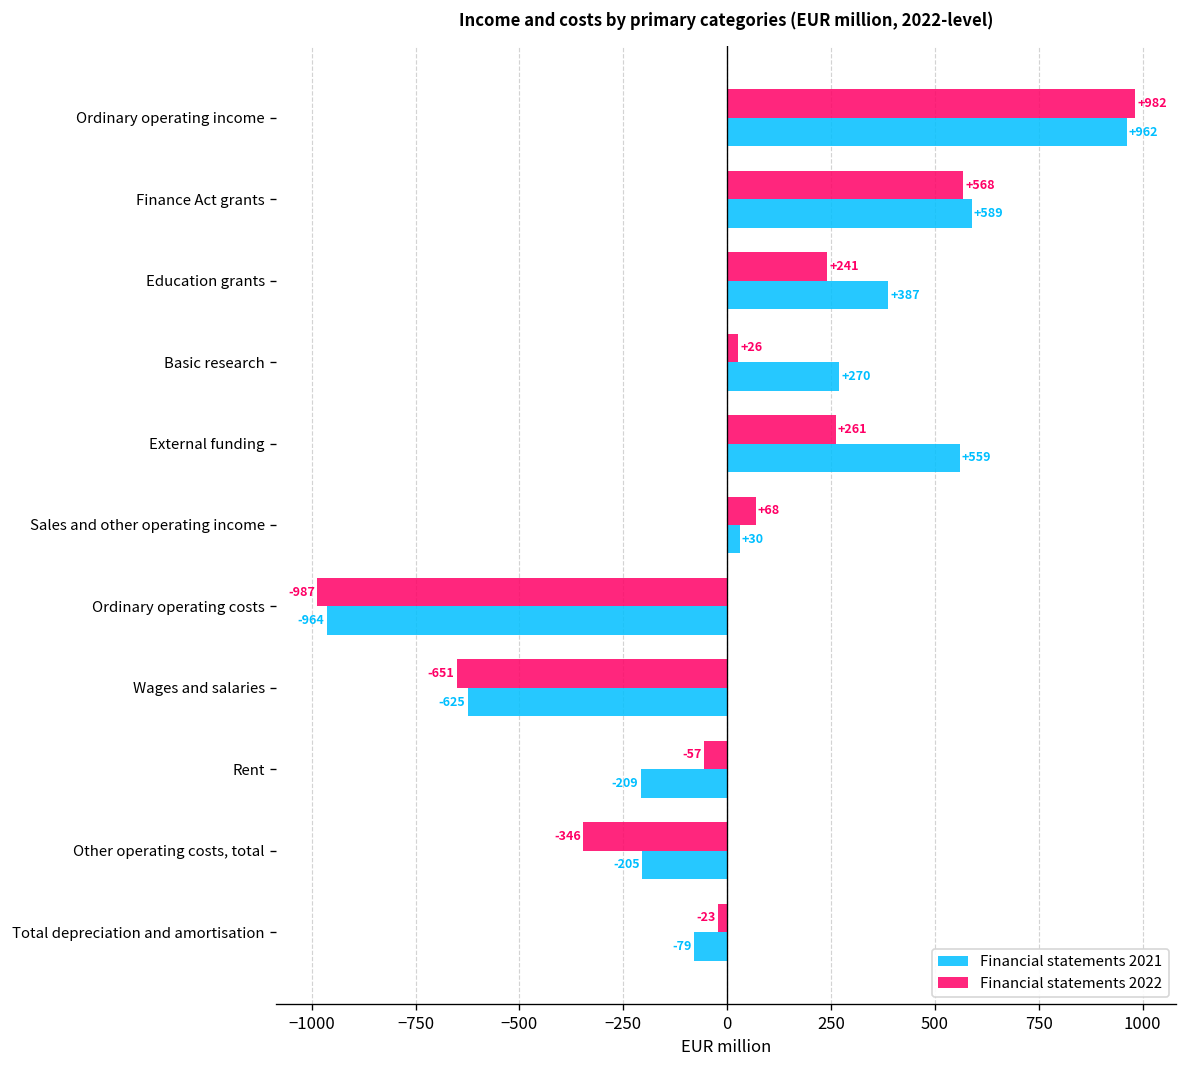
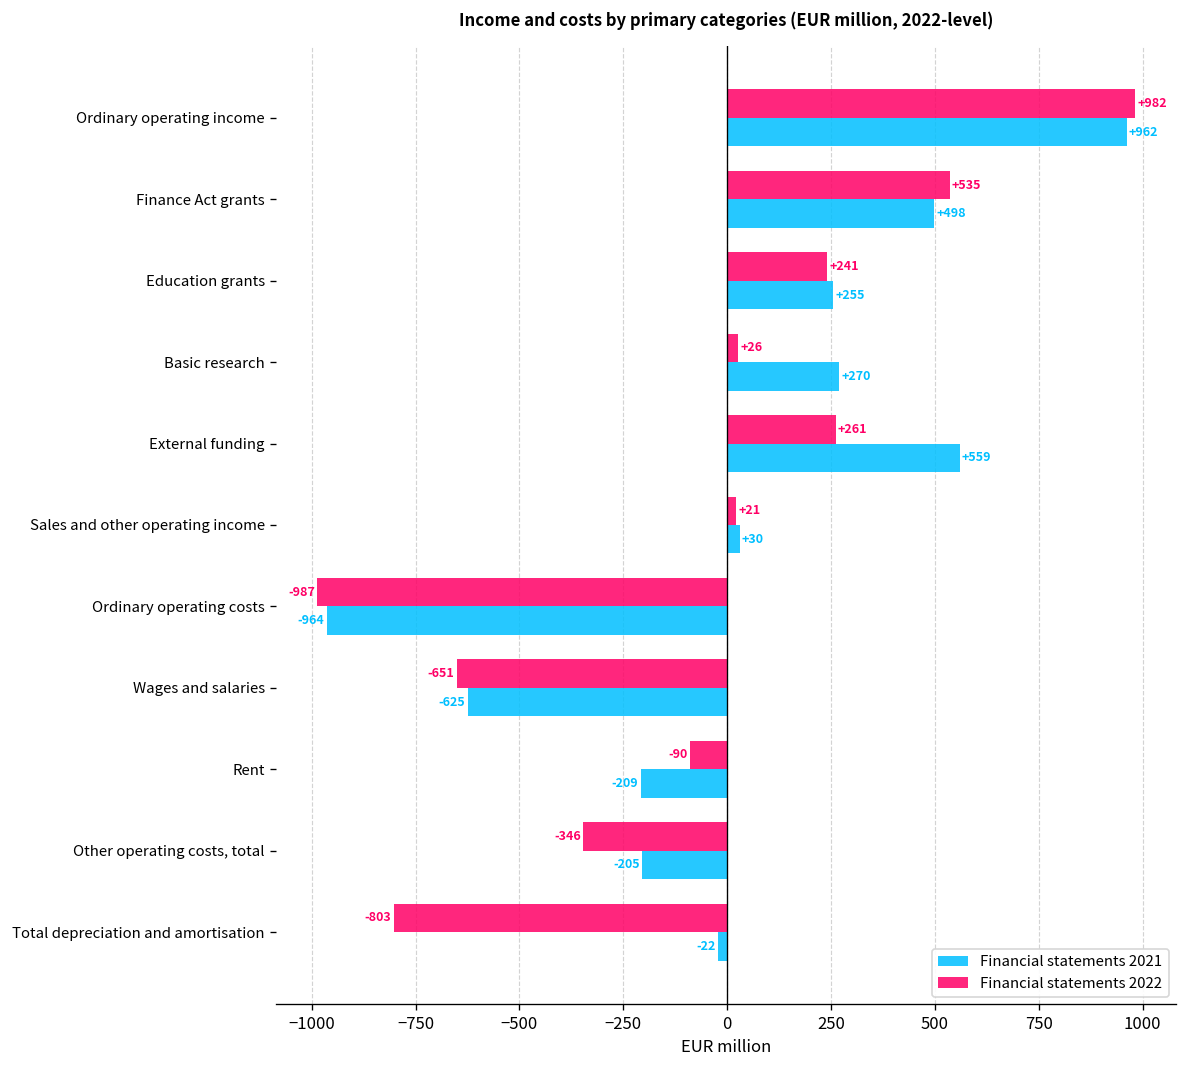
  {
    "Financial statements 2021": {
      "Ordinary operating income": "+962",
-     "Finance Act grants": "+589",
-     "Education grants": "+387",
+     "Finance Act grants": "+498",
+     "Education grants": "+255",
      "Basic research": "+270",
      "External funding": "+559",
      "Sales and other operating income": "+30",
      "Ordinary operating costs": "-964",
      "Wages and salaries": "-625",
      "Rent": "-209",
      "Other operating costs, total": "-205",
-     "Total depreciation and amortisation": "-79"
+     "Total depreciation and amortisation": "-22"
    },
    "Financial statements 2022": {
      "Ordinary operating income": "+982",
-     "Finance Act grants": "+568",
+     "Finance Act grants": "+535",
      "Education grants": "+241",
      "Basic research": "+26",
      "External funding": "+261",
-     "Sales and other operating income": "+68",
+     "Sales and other operating income": "+21",
      "Ordinary operating costs": "-987",
      "Wages and salaries": "-651",
-     "Rent": "-57",
+     "Rent": "-90",
      "Other operating costs, total": "-346",
-     "Total depreciation and amortisation": "-23"
+     "Total depreciation and amortisation": "-803"
    }
  }
